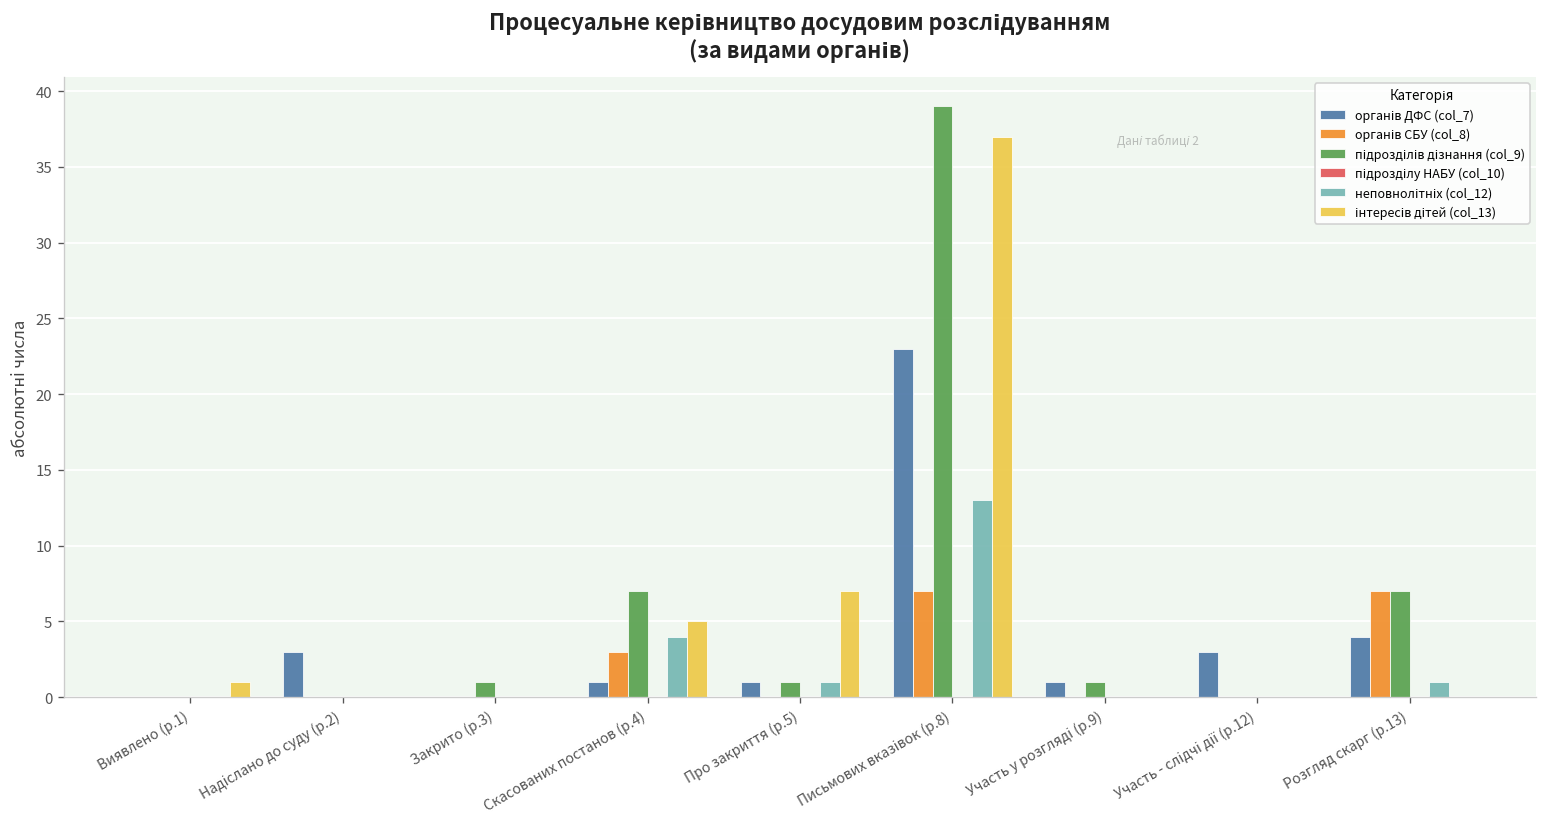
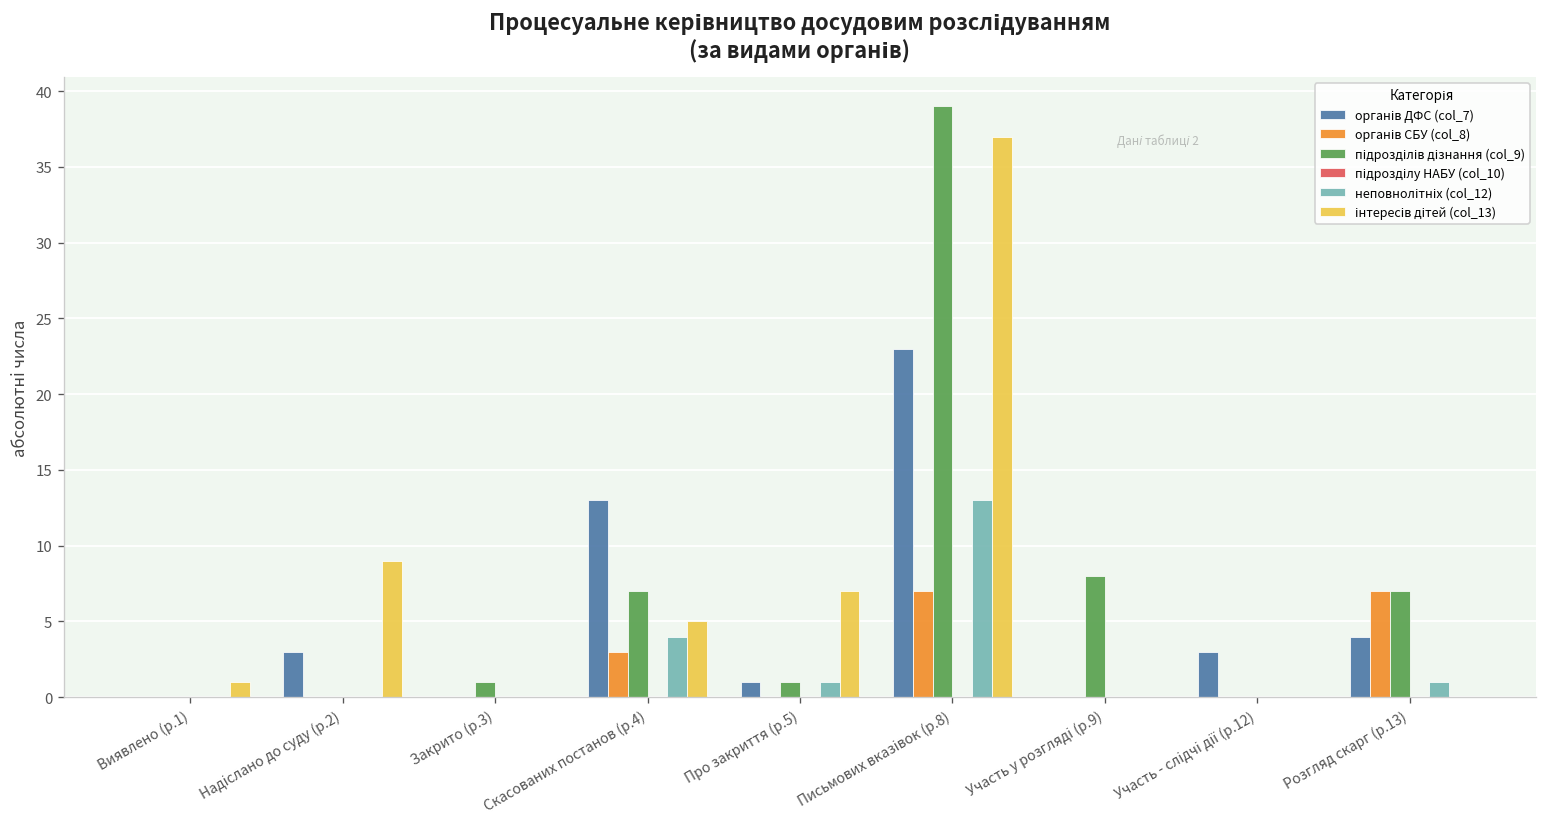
  {
    "органів ДФС (col_7)": {
      "Виявлено (р.1)": 0,
      "Надіслано до суду (р.2)": 3,
      "Закрито (р.3)": 0,
-     "Скасованих постанов (р.4)": 1,
+     "Скасованих постанов (р.4)": 13,
      "Про закриття (р.5)": 1,
      "Письмових вказівок (р.8)": 23,
-     "Участь у розгляді (р.9)": 1,
+     "Участь у розгляді (р.9)": 0,
      "Участь - слідчі дії (р.12)": 3,
      "Розгляд скарг (р.13)": 4
    },
    "органів СБУ (col_8)": {
      "Виявлено (р.1)": 0,
      "Надіслано до суду (р.2)": 0,
      "Закрито (р.3)": 0,
      "Скасованих постанов (р.4)": 3,
      "Про закриття (р.5)": 0,
      "Письмових вказівок (р.8)": 7,
      "Участь у розгляді (р.9)": 0,
      "Участь - слідчі дії (р.12)": 0,
      "Розгляд скарг (р.13)": 7
    },
    "підрозділів дізнання (col_9)": {
      "Виявлено (р.1)": 0,
      "Надіслано до суду (р.2)": 0,
      "Закрито (р.3)": 1,
      "Скасованих постанов (р.4)": 7,
      "Про закриття (р.5)": 1,
      "Письмових вказівок (р.8)": 39,
-     "Участь у розгляді (р.9)": 1,
+     "Участь у розгляді (р.9)": 8,
      "Участь - слідчі дії (р.12)": 0,
      "Розгляд скарг (р.13)": 7
    },
    "підрозділу НАБУ (col_10)": {
      "Виявлено (р.1)": 0,
      "Надіслано до суду (р.2)": 0,
      "Закрито (р.3)": 0,
      "Скасованих постанов (р.4)": 0,
      "Про закриття (р.5)": 0,
      "Письмових вказівок (р.8)": 0,
      "Участь у розгляді (р.9)": 0,
      "Участь - слідчі дії (р.12)": 0,
      "Розгляд скарг (р.13)": 0
    },
    "неповнолітніх (col_12)": {
      "Виявлено (р.1)": 0,
      "Надіслано до суду (р.2)": 0,
      "Закрито (р.3)": 0,
      "Скасованих постанов (р.4)": 4,
      "Про закриття (р.5)": 1,
      "Письмових вказівок (р.8)": 13,
      "Участь у розгляді (р.9)": 0,
      "Участь - слідчі дії (р.12)": 0,
      "Розгляд скарг (р.13)": 1
    },
    "інтересів дітей (col_13)": {
      "Виявлено (р.1)": 1,
-     "Надіслано до суду (р.2)": 0,
+     "Надіслано до суду (р.2)": 9,
      "Закрито (р.3)": 0,
      "Скасованих постанов (р.4)": 5,
      "Про закриття (р.5)": 7,
      "Письмових вказівок (р.8)": 37,
      "Участь у розгляді (р.9)": 0,
      "Участь - слідчі дії (р.12)": 0,
      "Розгляд скарг (р.13)": 0
    }
  }
